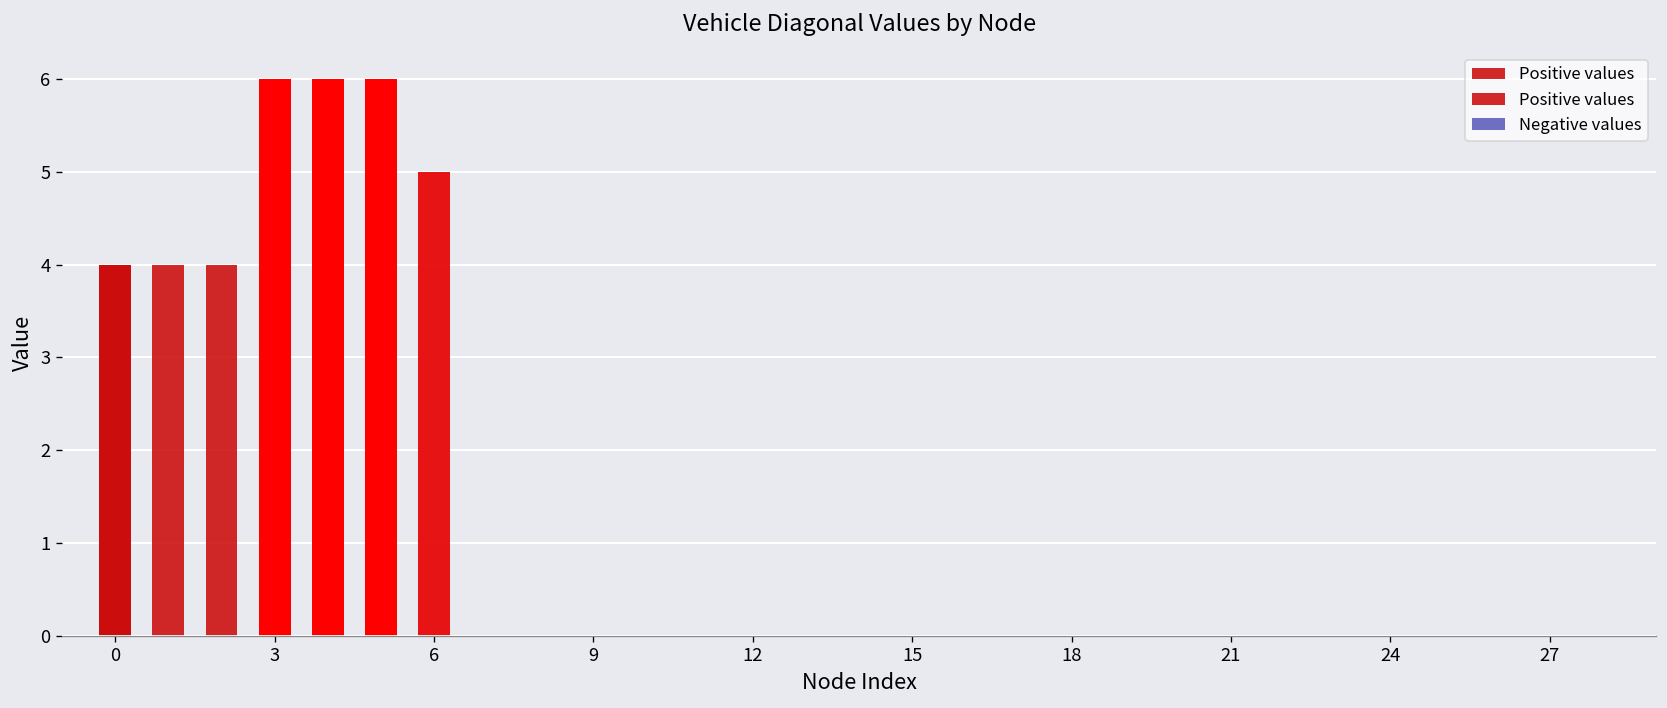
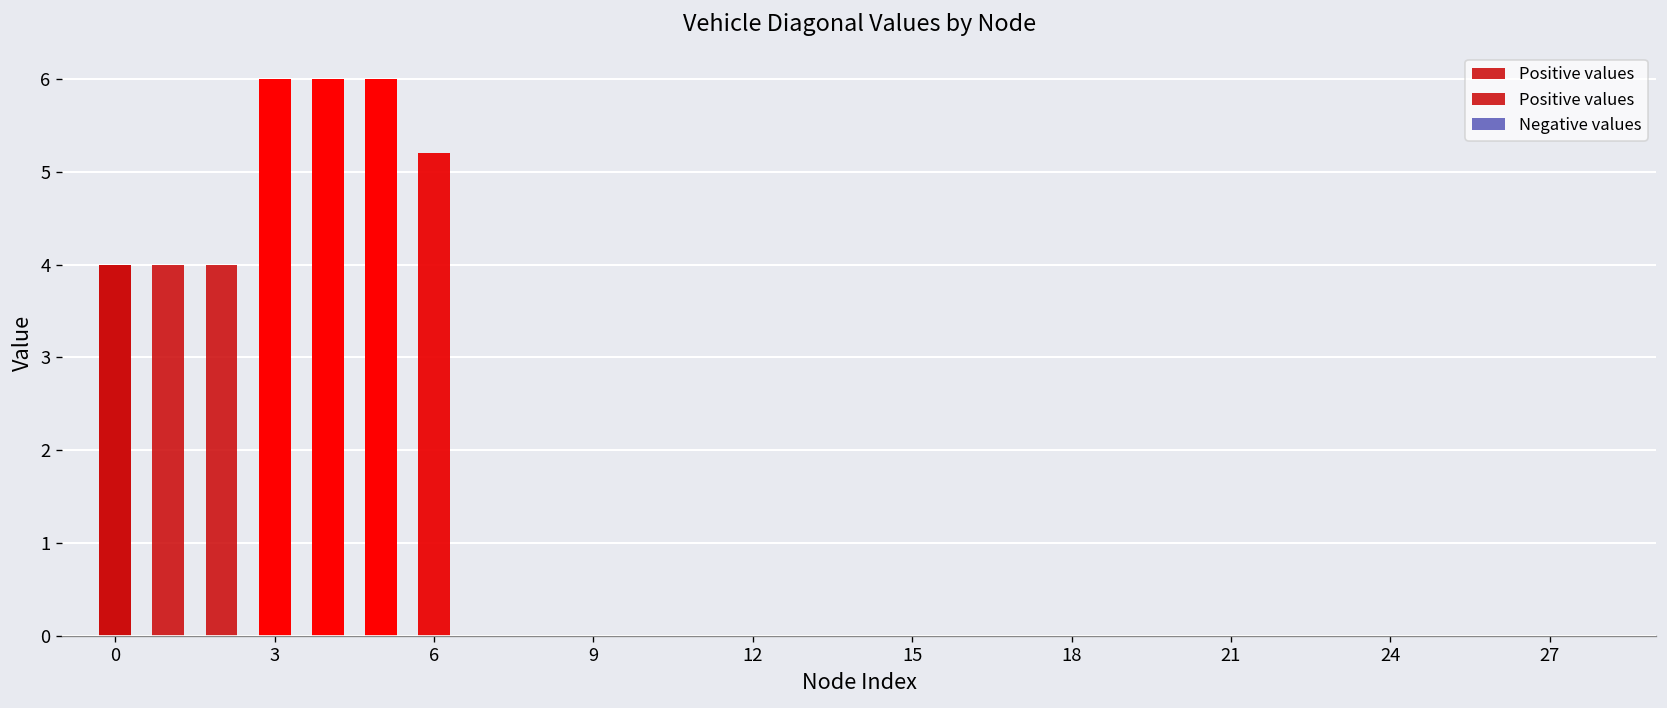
  {
    "3": 6.0,
-   "6": 5.0
+   "6": 5.2
  }
